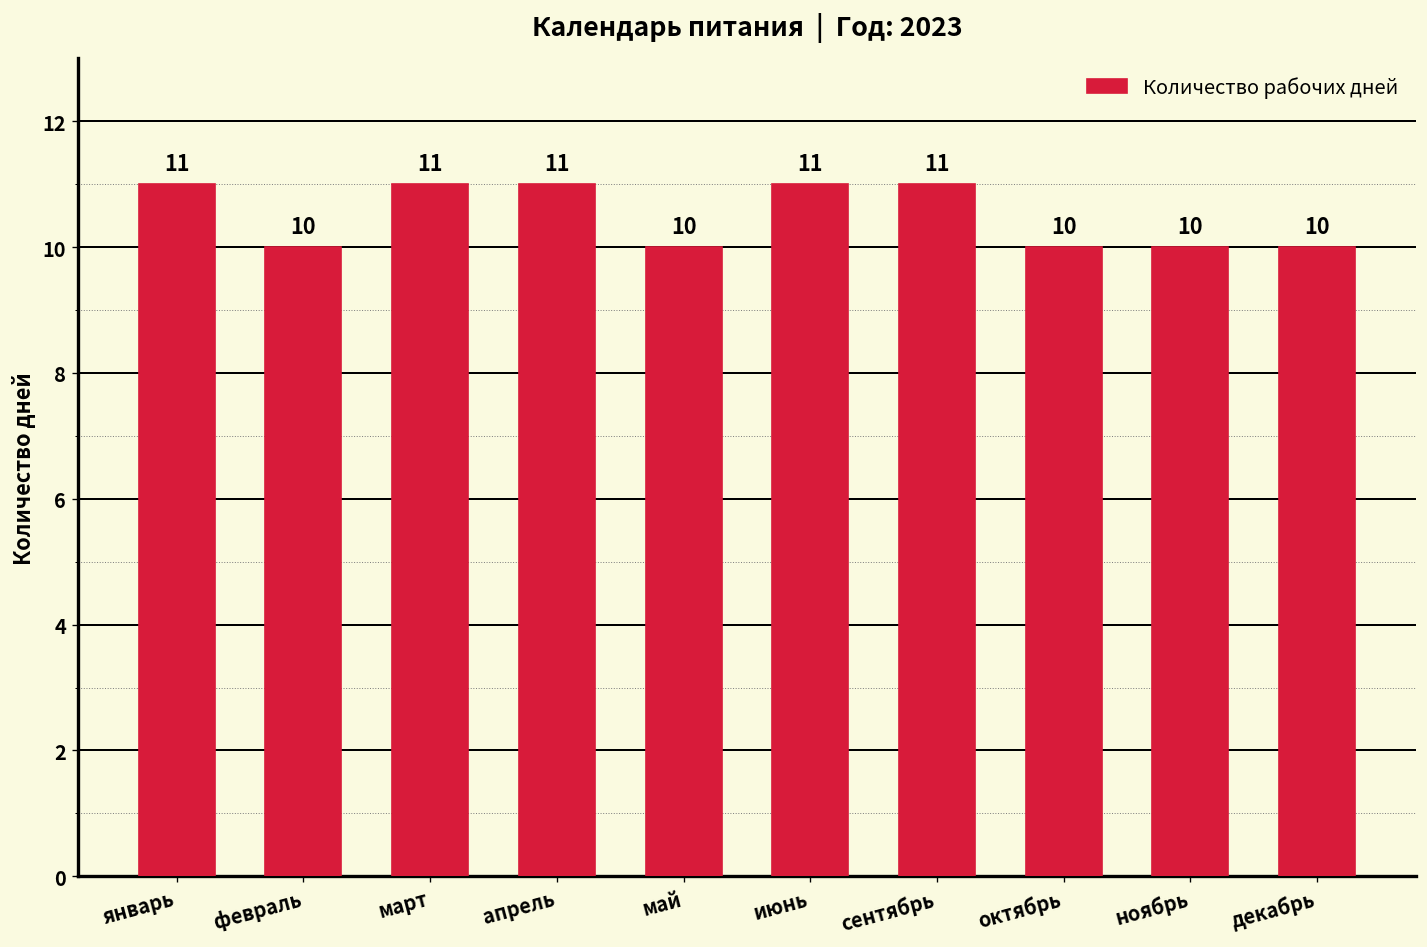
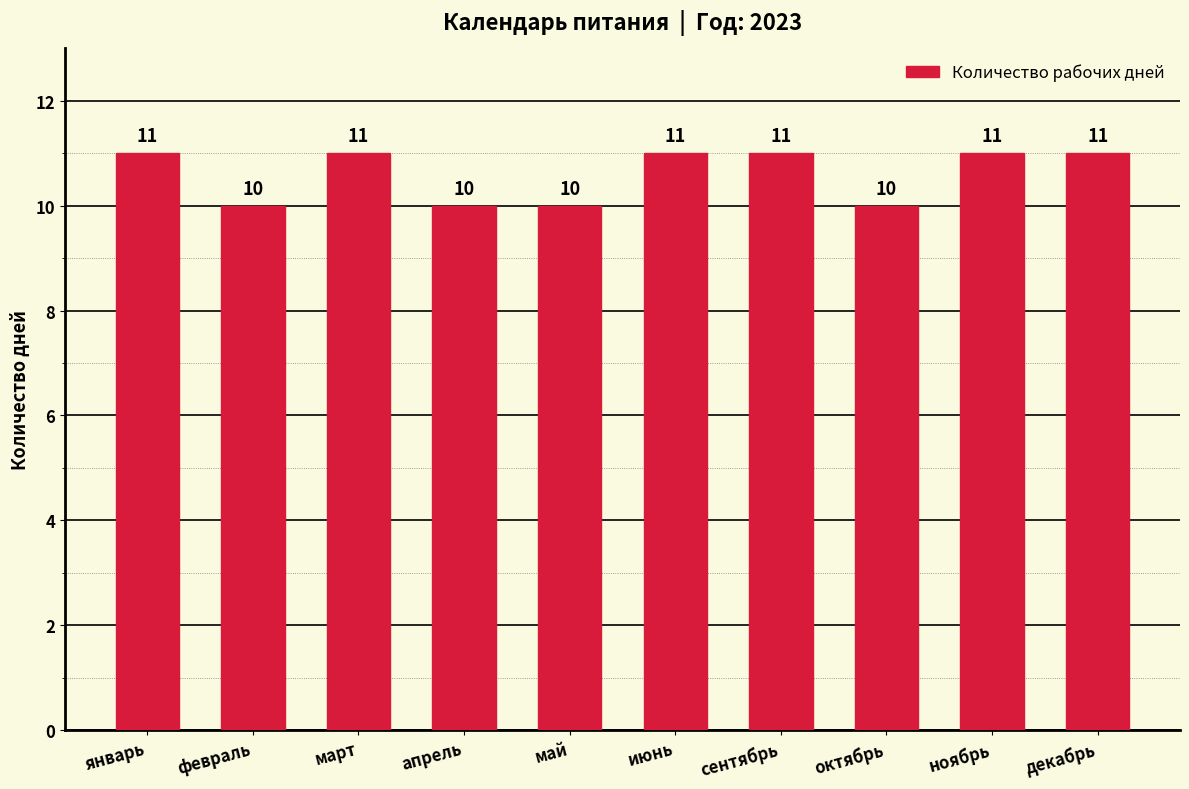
  {
    "январь": 11,
    "февраль": 10,
    "март": 11,
-   "апрель": 11,
+   "апрель": 10,
    "май": 10,
    "июнь": 11,
    "сентябрь": 11,
    "октябрь": 10,
-   "ноябрь": 10,
-   "декабрь": 10
+   "ноябрь": 11,
+   "декабрь": 11
  }
